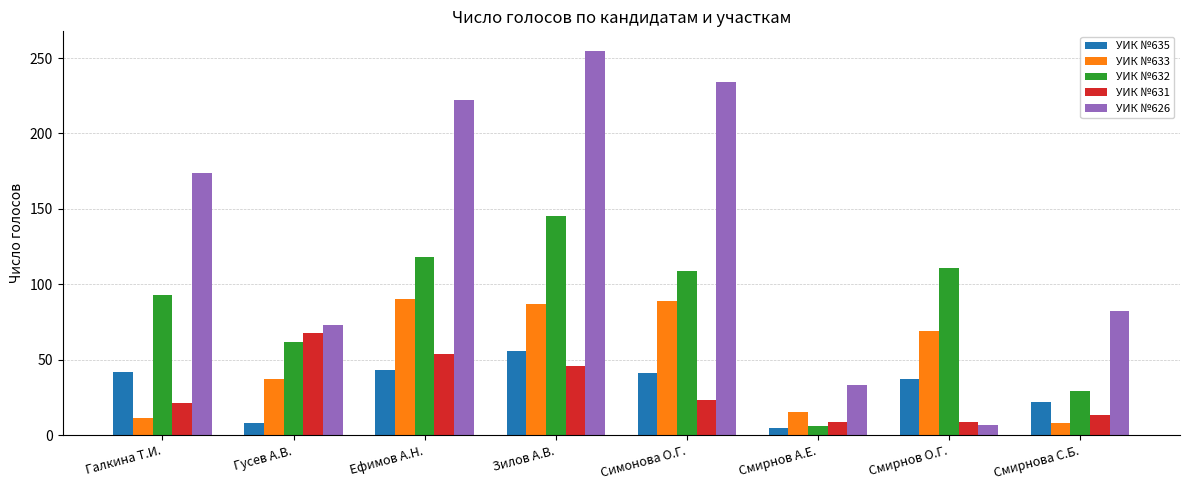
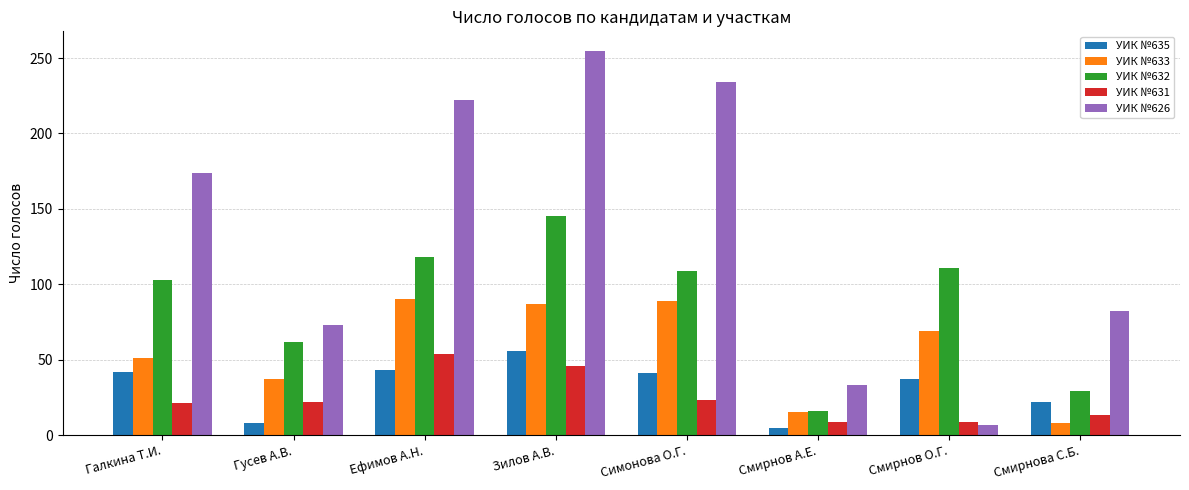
  {
    "УИК №635": {
      "Галкина Т.И.": 42,
      "Гусев А.В.": 8,
      "Ефимов А.Н.": 43,
      "Зилов А.В.": 56,
      "Симонова О.Г.": 41,
      "Смирнов А.Е.": 5,
      "Смирнов О.Г.": 37,
      "Смирнова С.Б.": 22
    },
    "УИК №633": {
-     "Галкина Т.И.": 11,
+     "Галкина Т.И.": 51,
      "Гусев А.В.": 37,
      "Ефимов А.Н.": 90,
      "Зилов А.В.": 87,
      "Симонова О.Г.": 89,
      "Смирнов А.Е.": 15,
      "Смирнов О.Г.": 69,
      "Смирнова С.Б.": 8
    },
    "УИК №632": {
-     "Галкина Т.И.": 93,
+     "Галкина Т.И.": 103,
      "Гусев А.В.": 62,
      "Ефимов А.Н.": 118,
      "Зилов А.В.": 145,
      "Симонова О.Г.": 109,
-     "Смирнов А.Е.": 6,
+     "Смирнов А.Е.": 16,
      "Смирнов О.Г.": 111,
      "Смирнова С.Б.": 29
    },
    "УИК №631": {
      "Галкина Т.И.": 21,
-     "Гусев А.В.": 68,
+     "Гусев А.В.": 22,
      "Ефимов А.Н.": 54,
      "Зилов А.В.": 46,
      "Симонова О.Г.": 23,
      "Смирнов А.Е.": 9,
      "Смирнов О.Г.": 9,
      "Смирнова С.Б.": 13
    },
    "УИК №626": {
      "Галкина Т.И.": 174,
      "Гусев А.В.": 73,
      "Ефимов А.Н.": 222,
      "Зилов А.В.": 255,
      "Симонова О.Г.": 234,
      "Смирнов А.Е.": 33,
      "Смирнов О.Г.": 7,
      "Смирнова С.Б.": 82
    }
  }
